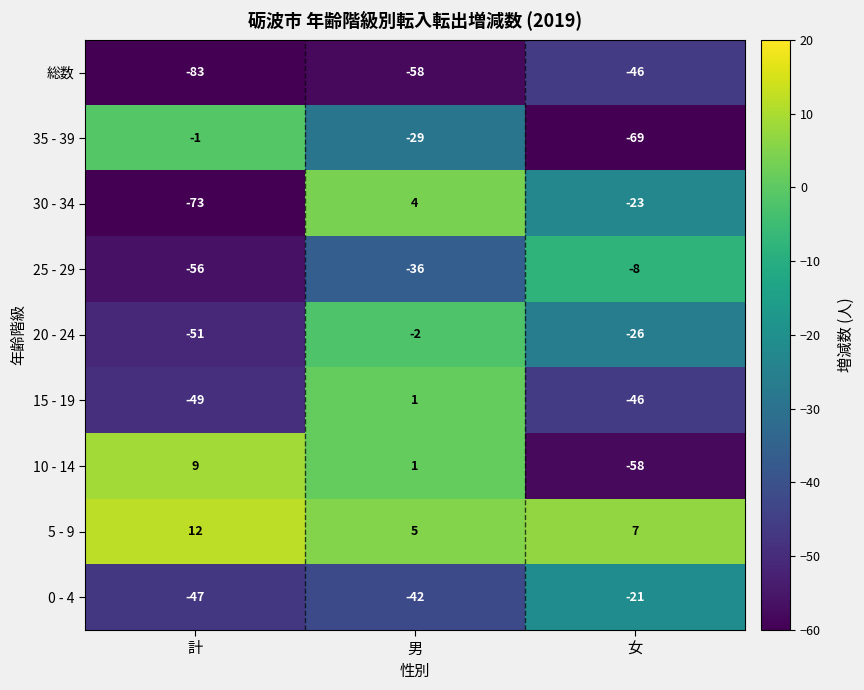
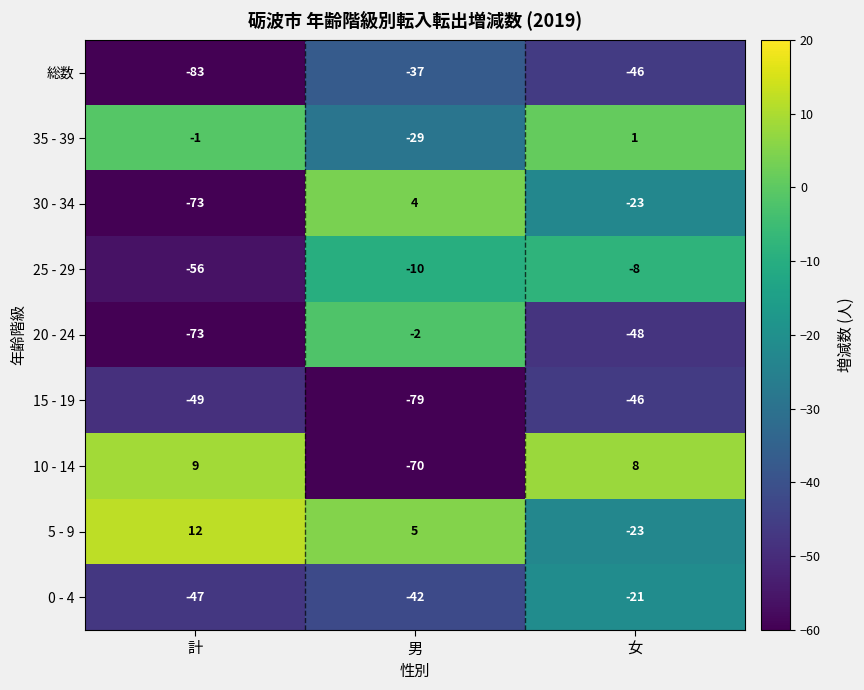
  {
    "総数": {
      "計": -83,
-     "男": -58,
+     "男": -37,
      "女": -46
    },
    "35 - 39": {
      "計": -1,
      "男": -29,
-     "女": -69
+     "女": 1
    },
    "30 - 34": {
      "計": -73,
      "男": 4,
      "女": -23
    },
    "25 - 29": {
      "計": -56,
-     "男": -36,
+     "男": -10,
      "女": -8
    },
    "20 - 24": {
-     "計": -51,
+     "計": -73,
      "男": -2,
-     "女": -26
+     "女": -48
    },
    "15 - 19": {
      "計": -49,
-     "男": 1,
+     "男": -79,
      "女": -46
    },
    "10 - 14": {
      "計": 9,
-     "男": 1,
-     "女": -58
+     "男": -70,
+     "女": 8
    },
    "5 - 9": {
      "計": 12,
      "男": 5,
-     "女": 7
+     "女": -23
    },
    "0 - 4": {
      "計": -47,
      "男": -42,
      "女": -21
    }
  }
